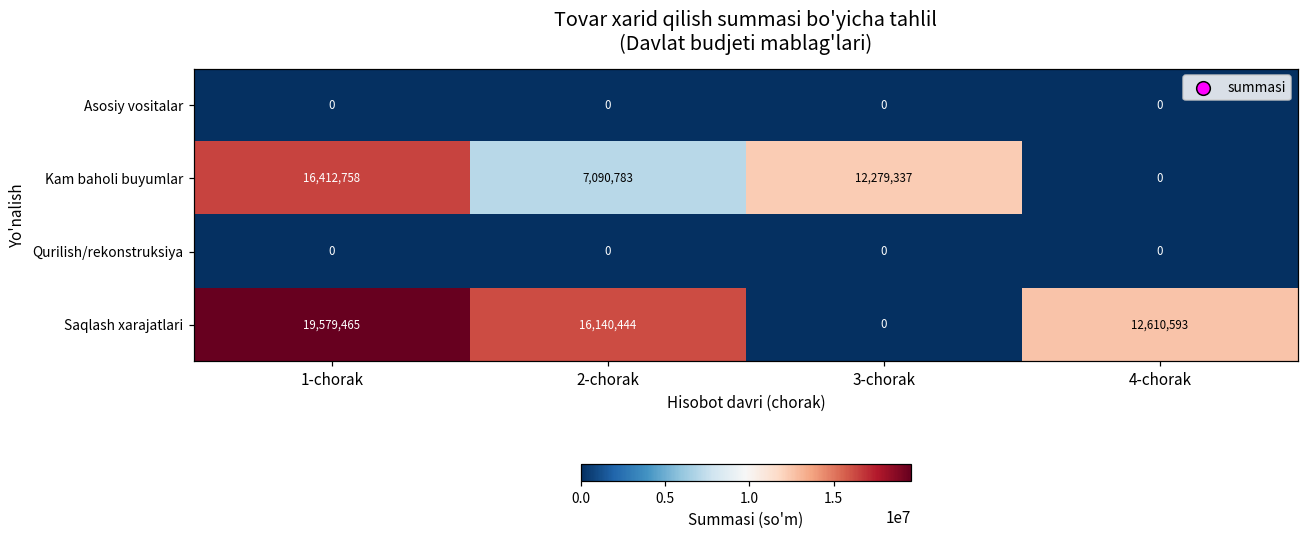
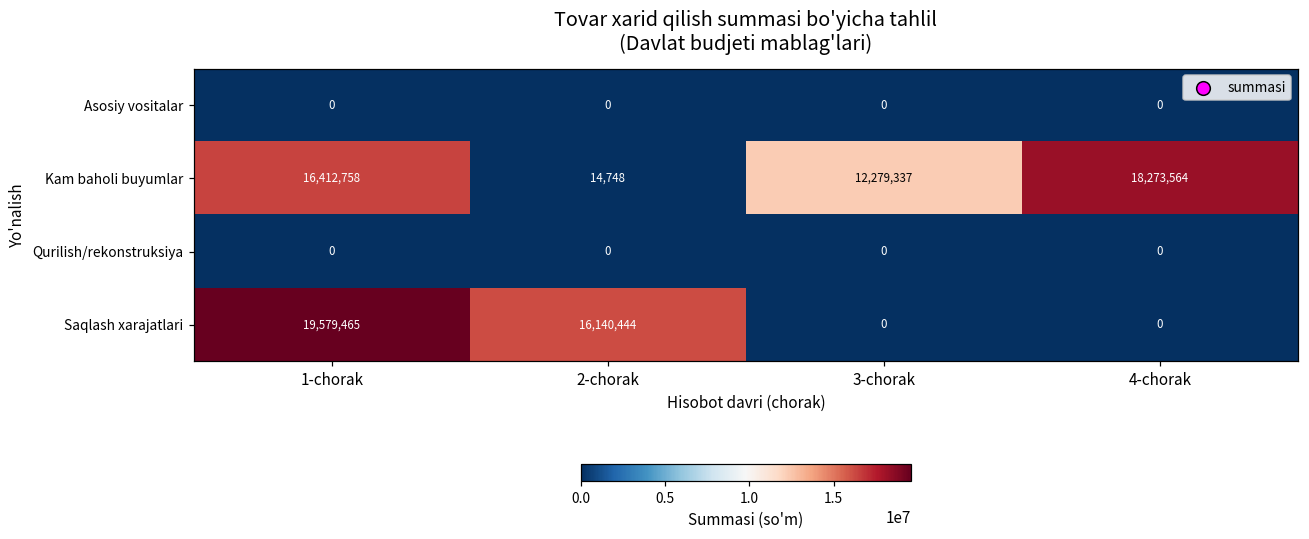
  {
    "Asosiy vositalar": {
      "1-chorak": "0",
      "2-chorak": "0",
      "3-chorak": "0",
      "4-chorak": "0"
    },
    "Kam baholi buyumlar": {
      "1-chorak": "16,412,758",
-     "2-chorak": "7,090,783",
+     "2-chorak": "14,748",
      "3-chorak": "12,279,337",
-     "4-chorak": "0"
+     "4-chorak": "18,273,564"
    },
    "Qurilish/rekonstruksiya": {
      "1-chorak": "0",
      "2-chorak": "0",
      "3-chorak": "0",
      "4-chorak": "0"
    },
    "Saqlash xarajatlari": {
      "1-chorak": "19,579,465",
      "2-chorak": "16,140,444",
      "3-chorak": "0",
-     "4-chorak": "12,610,593"
+     "4-chorak": "0"
    }
  }
